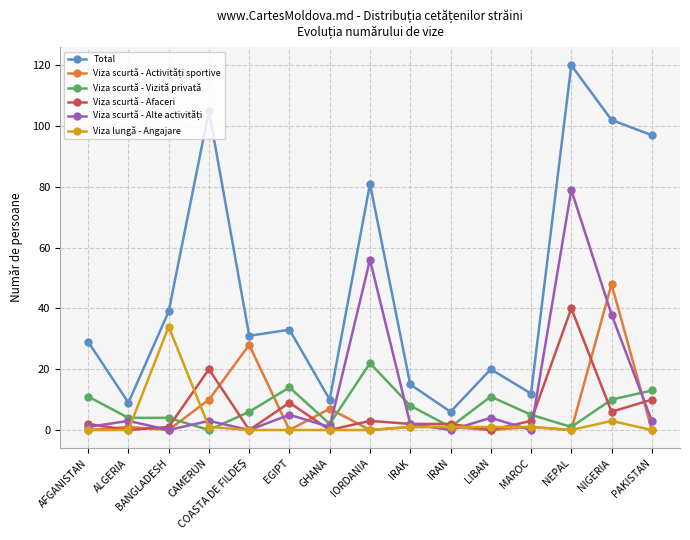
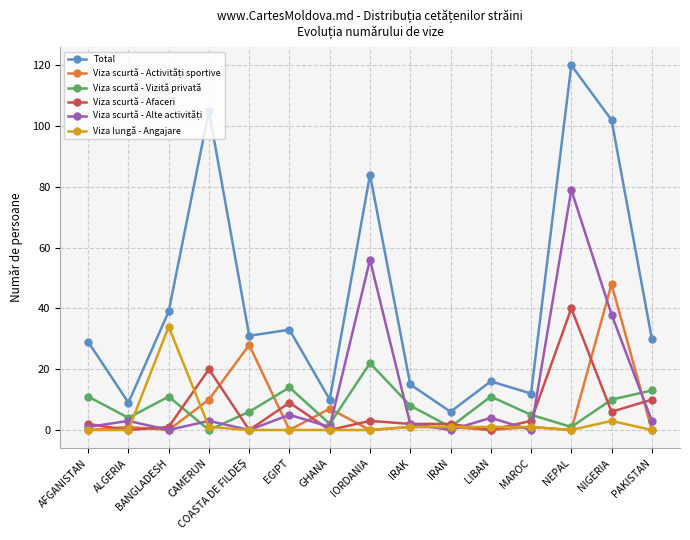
  {
    "Total": {
      "AFGANISTAN": 29,
      "ALGERIA": 9,
      "BANGLADESH": 39,
      "COASTA DE FILDEŞ": 31,
      "EGIPT": 33,
      "GHANA": 10,
-     "IORDANIA": 81,
+     "IORDANIA": 84,
      "IRAK": 15,
      "IRAN": 6,
-     "LIBAN": 20,
+     "LIBAN": 16,
      "MAROC": 12,
      "NEPAL": 120,
      "NIGERIA": 102,
-     "PAKISTAN": 97
+     "PAKISTAN": 30
    },
    "Viza scurtă - Vizită privată": {
      "AFGANISTAN": 11,
      "ALGERIA": 4,
-     "BANGLADESH": 4,
+     "BANGLADESH": 11,
      "CAMERUN": 0,
      "COASTA DE FILDEŞ": 6,
      "EGIPT": 14,
      "GHANA": 2,
      "IORDANIA": 22,
      "IRAK": 8,
      "LIBAN": 11,
      "MAROC": 5,
      "NEPAL": 1,
      "NIGERIA": 10,
      "PAKISTAN": 13
    },
    "Viza scurtă - Alte activități": {
      "AFGANISTAN": 1,
      "ALGERIA": 3,
      "CAMERUN": 3,
      "EGIPT": 5,
      "GHANA": 1,
      "IORDANIA": 56,
      "IRAN": 0,
      "LIBAN": 4,
      "MAROC": 0,
      "NEPAL": 79,
      "NIGERIA": 38,
      "PAKISTAN": 3
    }
  }
